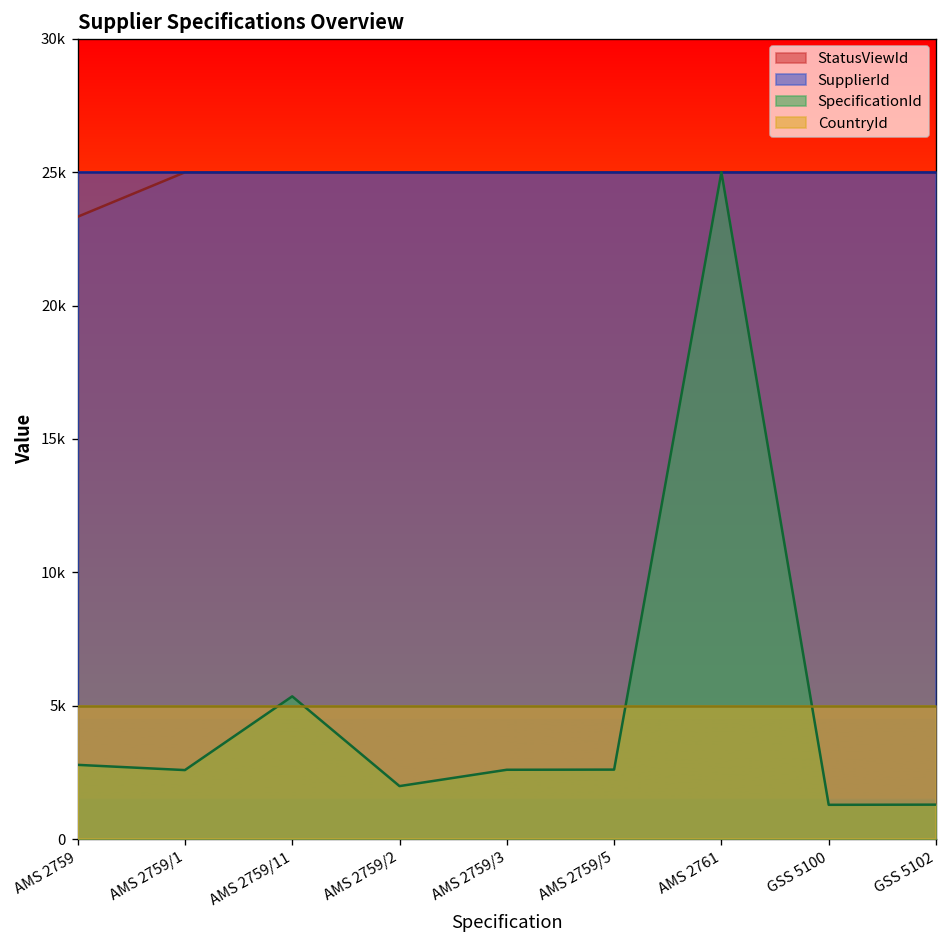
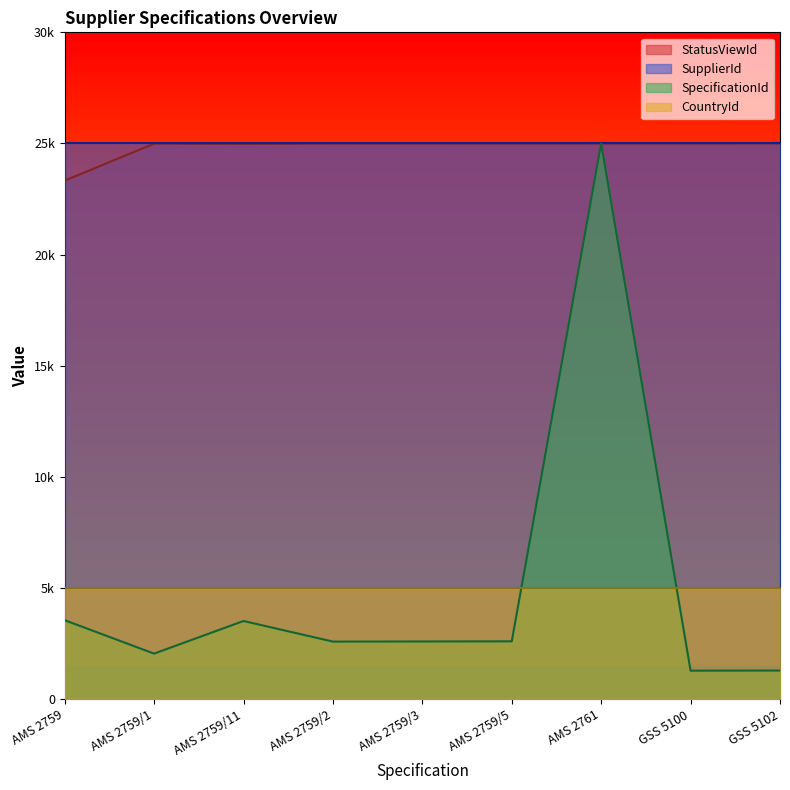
  {
    "StatusViewId": {
      "AMS 2759": 23300
    },
    "SupplierId": {
      "AMS 2759": 25000
    },
    "SpecificationId": {
-     "AMS 2759": 2800,
-     "AMS 2759/1": 2600,
-     "AMS 2759/11": 5300,
-     "AMS 2759/2": 2000,
+     "AMS 2759": 3600,
+     "AMS 2759/1": 2100,
+     "AMS 2759/11": 3500,
+     "AMS 2759/2": 2600,
      "AMS 2759/3": 2600,
      "AMS 2759/5": 2600,
      "GSS 5100": 1300,
      "GSS 5102": 1300
    },
    "CountryId": {
      "AMS 2759": 5000,
      "AMS 2759/1": 5000,
      "AMS 2759/11": 5000,
      "AMS 2759/2": 5000,
      "AMS 2759/3": 5000,
      "AMS 2759/5": 5000,
      "AMS 2761": 5000,
      "GSS 5100": 5000,
      "GSS 5102": 5000
    }
  }
